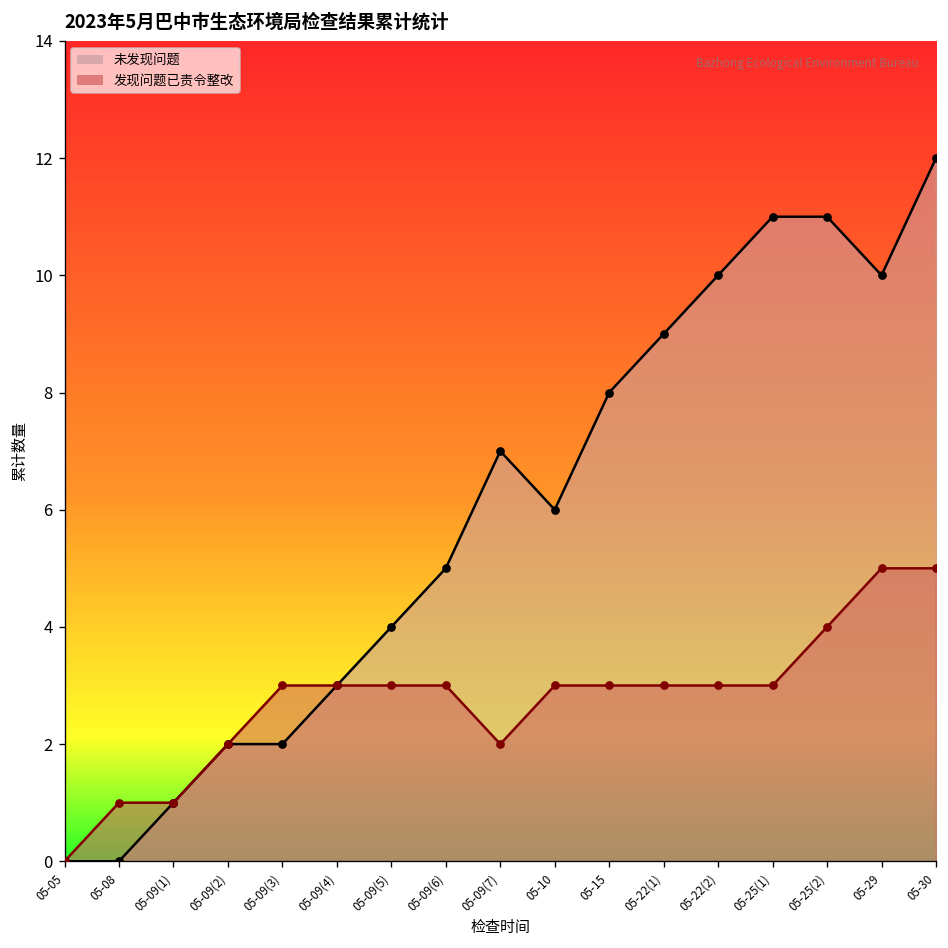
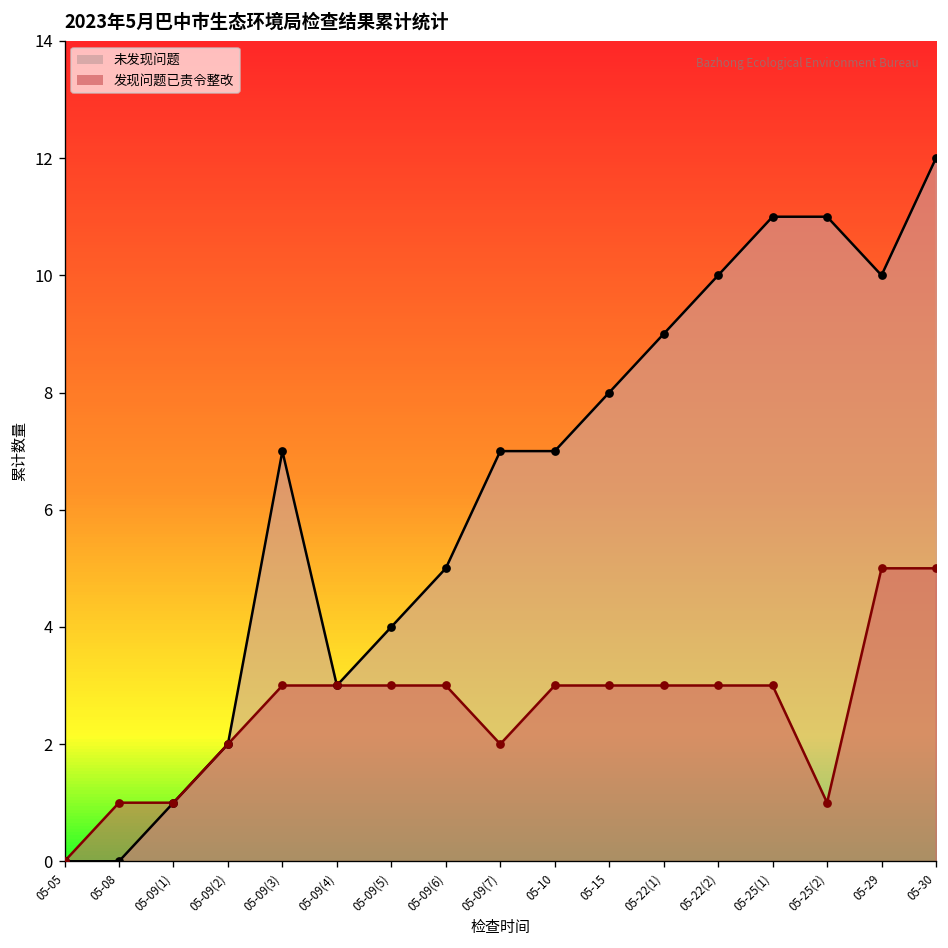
  {
    "未发现问题": {
      "05-08": 0,
-     "05-09(3)": 2,
+     "05-09(3)": 7,
      "05-09(5)": 4,
      "05-09(6)": 5,
      "05-09(7)": 7,
-     "05-10": 6,
+     "05-10": 7,
      "05-15": 8,
      "05-22(1)": 9,
      "05-22(2)": 10,
      "05-25(1)": 11,
      "05-25(2)": 11,
      "05-29": 10,
      "05-30": 12
    },
    "发现问题已责令整改": {
      "05-08": 1,
      "05-09(3)": 3,
      "05-09(5)": 3,
      "05-09(6)": 3,
      "05-09(7)": 2,
      "05-10": 3,
      "05-15": 3,
      "05-22(1)": 3,
      "05-22(2)": 3,
      "05-25(1)": 3,
-     "05-25(2)": 4,
+     "05-25(2)": 1,
      "05-29": 5,
      "05-30": 5
    }
  }
